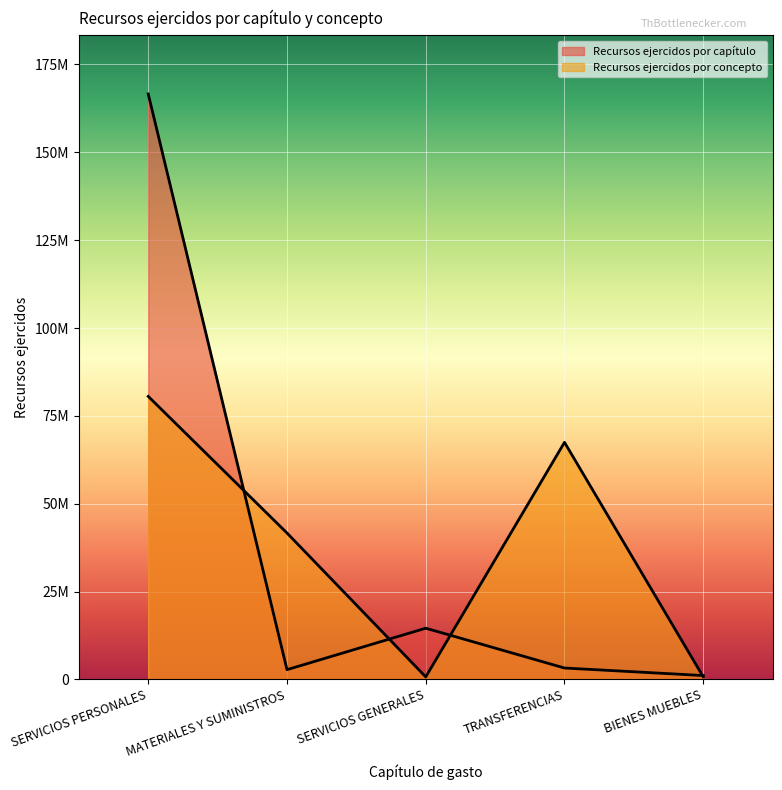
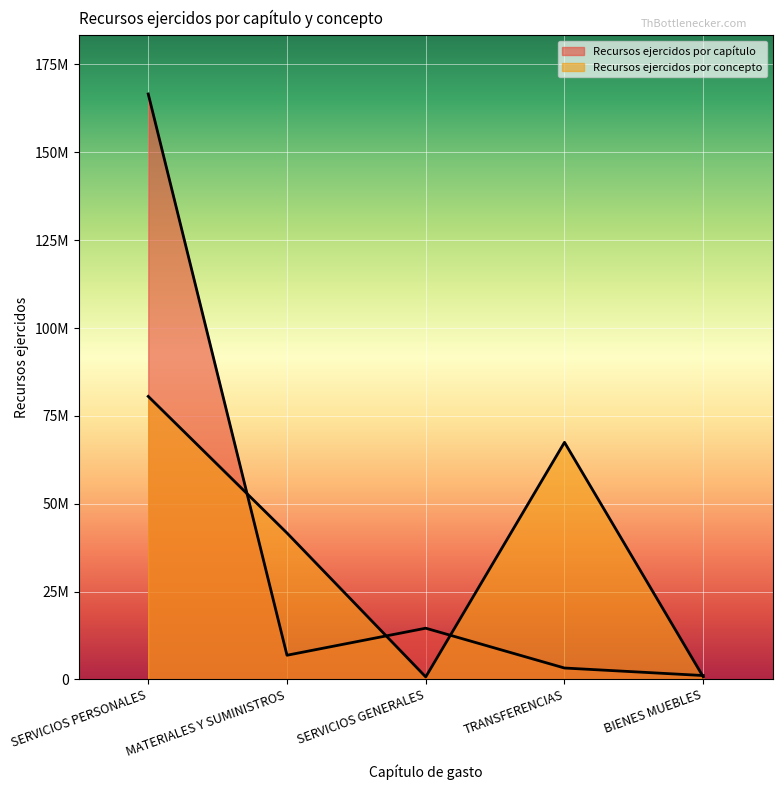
  {
    "Recursos ejercidos por capítulo": {
      "SERVICIOS PERSONALES": 167000000,
-     "MATERIALES Y SUMINISTROS": 3000000,
+     "MATERIALES Y SUMINISTROS": 7000000,
      "SERVICIOS GENERALES": 15000000,
      "TRANSFERENCIAS": 3000000
    },
    "Recursos ejercidos por concepto": {
      "SERVICIOS PERSONALES": 81000000,
      "MATERIALES Y SUMINISTROS": 42000000,
      "SERVICIOS GENERALES": 1000000,
      "TRANSFERENCIAS": 67000000
    }
  }
